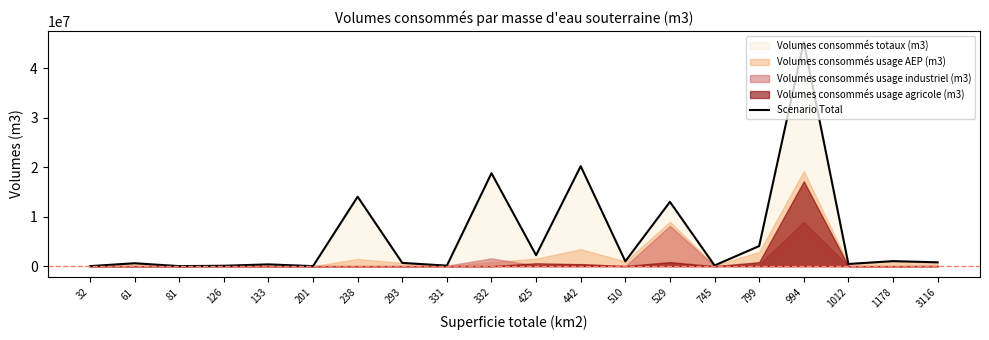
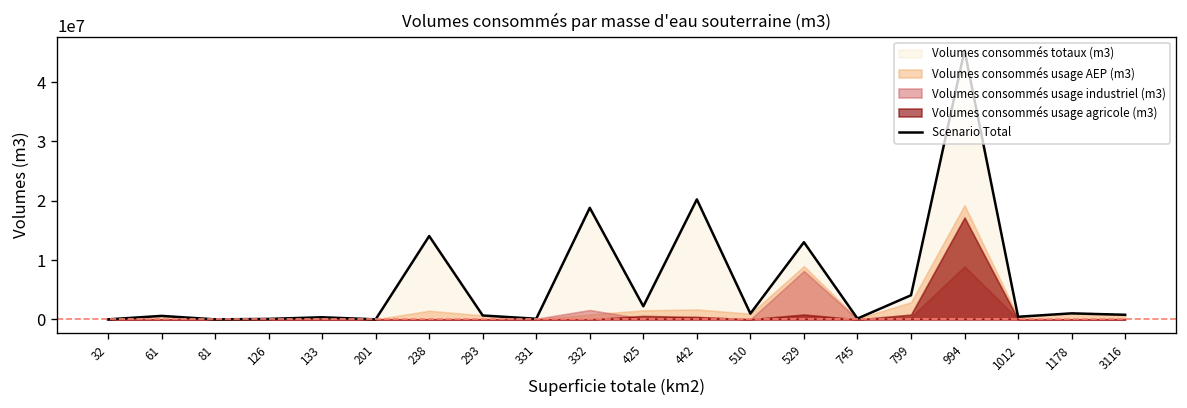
  {
    "Volumes consommés totaux (m3)": {
      "238": 14000000,
      "332": 19000000,
      "425": 2000000,
      "442": 20000000,
      "529": 13000000,
      "799": 4000000
    },
    "Volumes consommés usage AEP (m3)": {
      "238": 1000000,
      "332": 1000000,
      "425": 2000000,
-     "442": 3000000,
+     "442": 2000000,
      "529": 9000000,
      "799": 3000000,
      "994": 19000000
    },
    "Volumes consommés usage industriel (m3)": {
      "332": 2000000,
      "529": 8000000,
      "994": 9000000
    },
    "Volumes consommés usage agricole (m3)": {
      "332": 0,
      "529": 1000000,
      "994": 17000000
    }
  }
